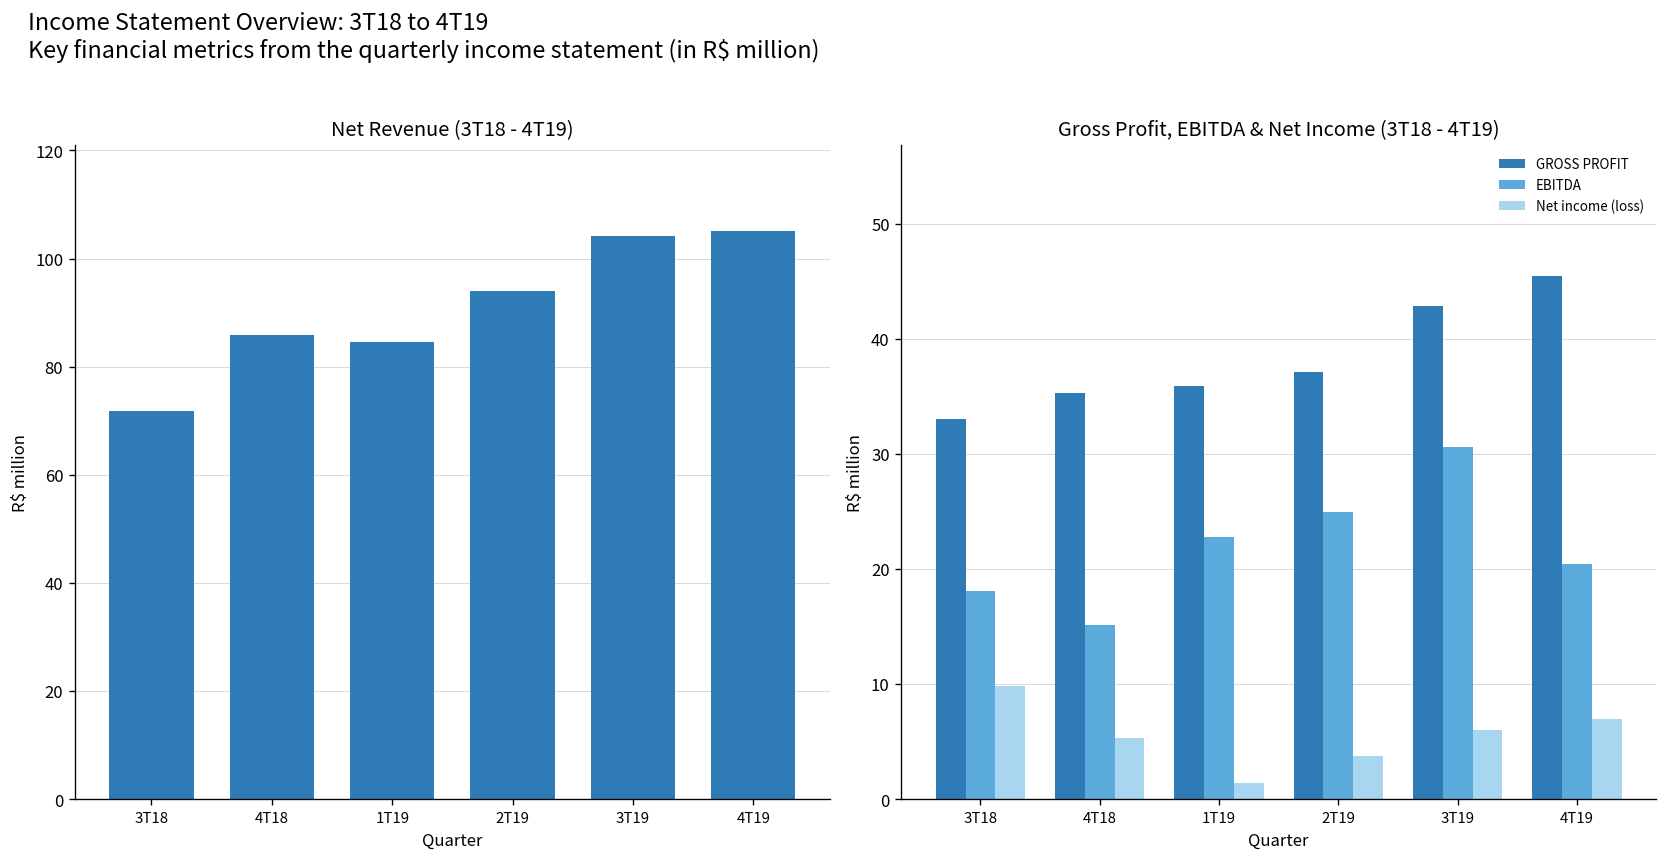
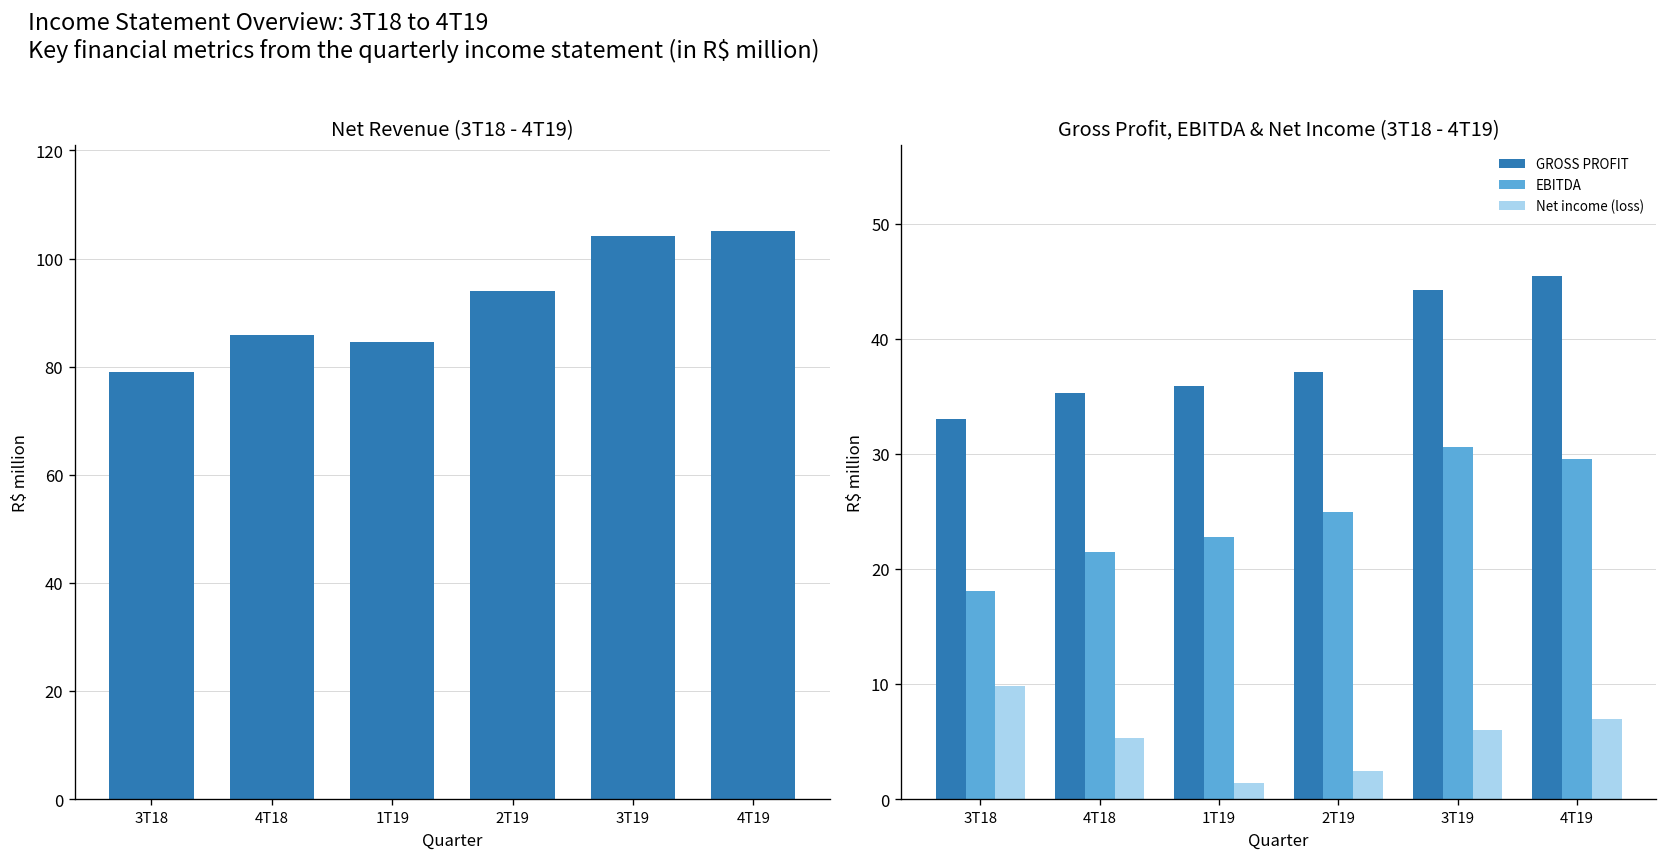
  {
    "Net Revenue (3T18 - 4T19)": {
-     "3T18": 72,
+     "3T18": 79,
      "4T18": 86,
      "1T19": 85,
      "2T19": 94,
      "3T19": 104,
      "4T19": 105
    },
    "Gross Profit, EBITDA & Net Income (3T18 - 4T19)": {
      "GROSS PROFIT": {
        "3T18": 33,
        "4T18": 35,
        "1T19": 36,
        "2T19": 37,
-       "3T19": 43,
+       "3T19": 44,
        "4T19": 45
      },
      "EBITDA": {
        "3T18": 18,
-       "4T18": 15,
+       "4T18": 22,
        "1T19": 23,
        "2T19": 25,
        "3T19": 31,
-       "4T19": 20
+       "4T19": 30
      },
      "Net income (loss)": {
        "3T18": 10,
        "4T18": 5,
        "1T19": 1,
-       "2T19": 4,
+       "2T19": 2,
        "3T19": 6,
        "4T19": 7
      }
    }
  }
